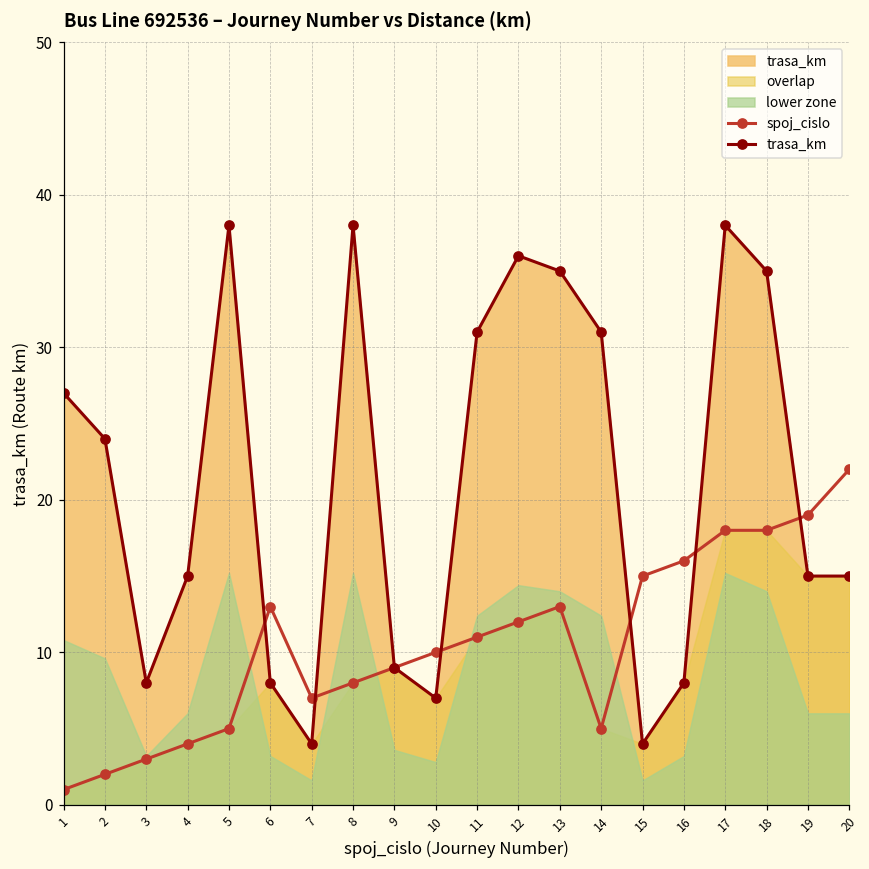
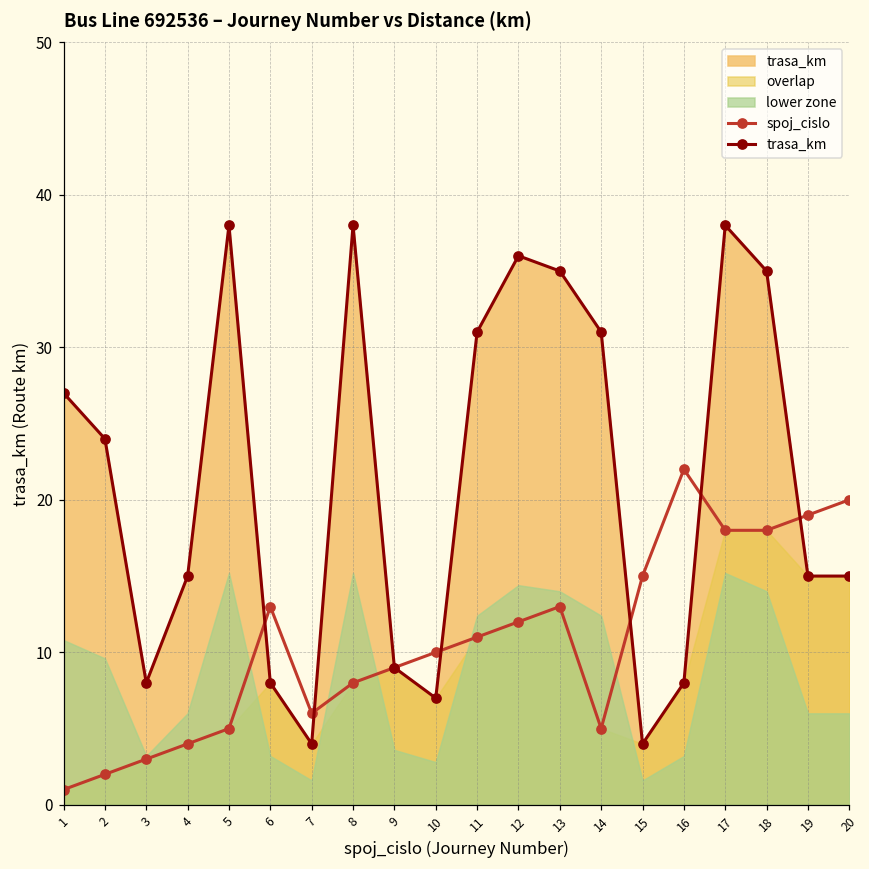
  {
    "spoj_cislo": {
      "6": 13,
-     "7": 7,
+     "7": 6,
      "10": 10,
      "15": 15,
-     "16": 16,
+     "16": 22,
      "19": 19,
-     "20": 22
+     "20": 20
    },
    "lower zone": {
      "1": 10.8,
      "2": 9.6,
      "3": 3.2,
      "4": 6,
      "5": 15.2,
      "6": 3.2,
      "7": 1.6,
      "8": 15.2,
      "9": 3.6,
      "10": 2.8,
      "11": 12.4,
      "12": 14.4,
      "13": 14,
      "14": 12.4,
      "15": 1.6,
      "16": 3.2,
      "17": 15.2,
      "18": 14,
      "19": 6,
      "20": 6
    }
  }
